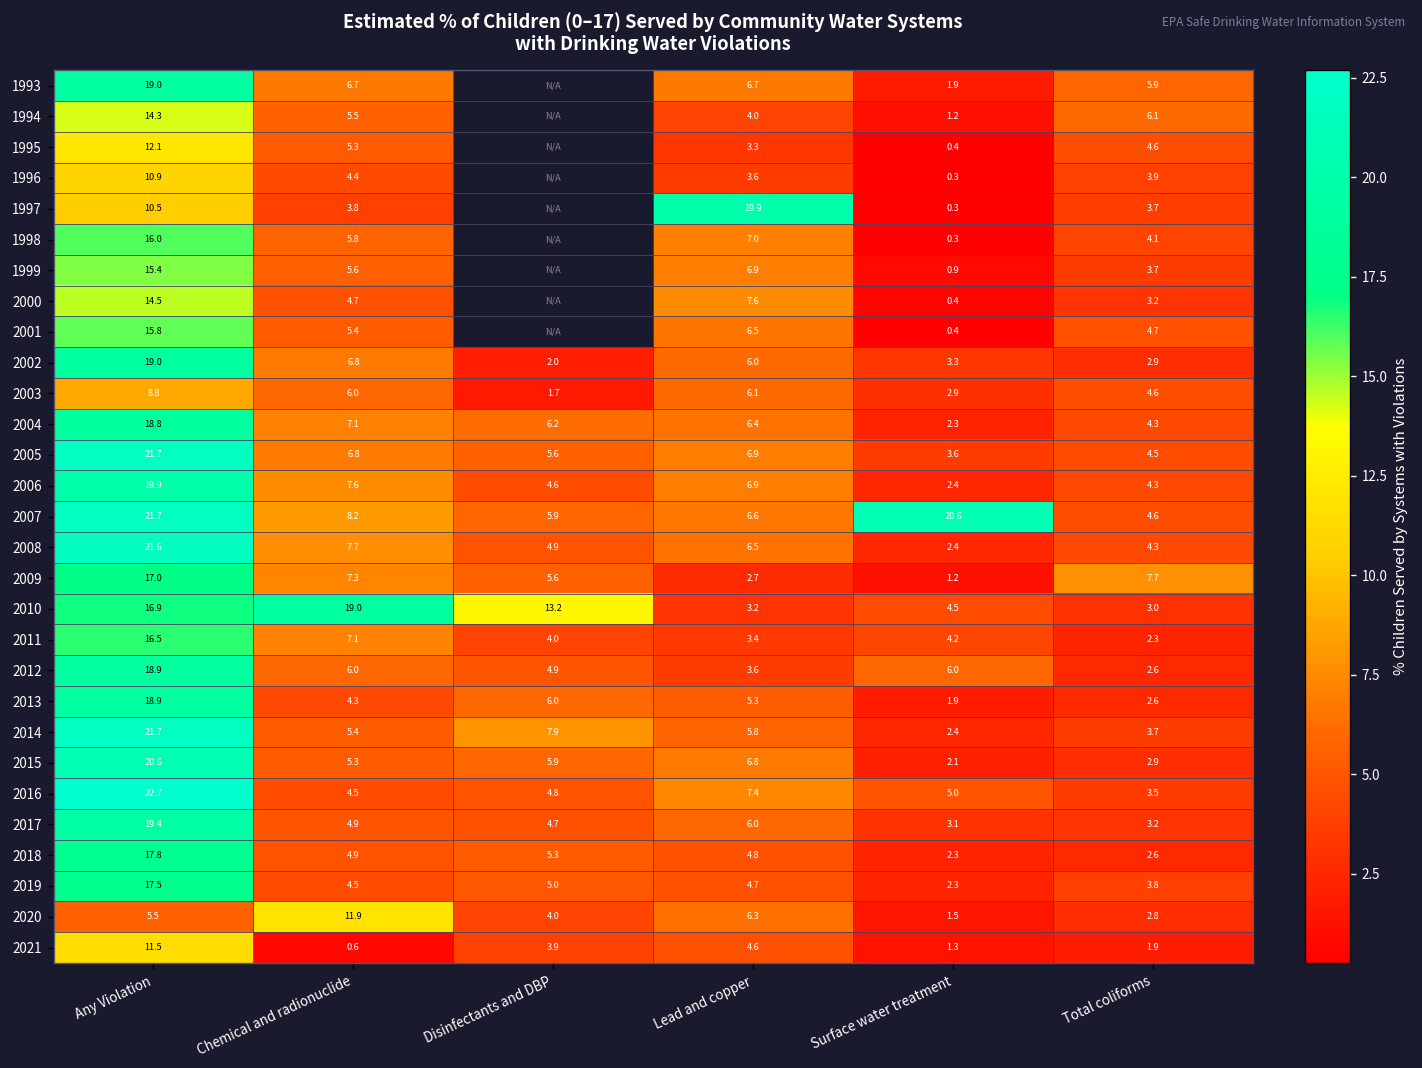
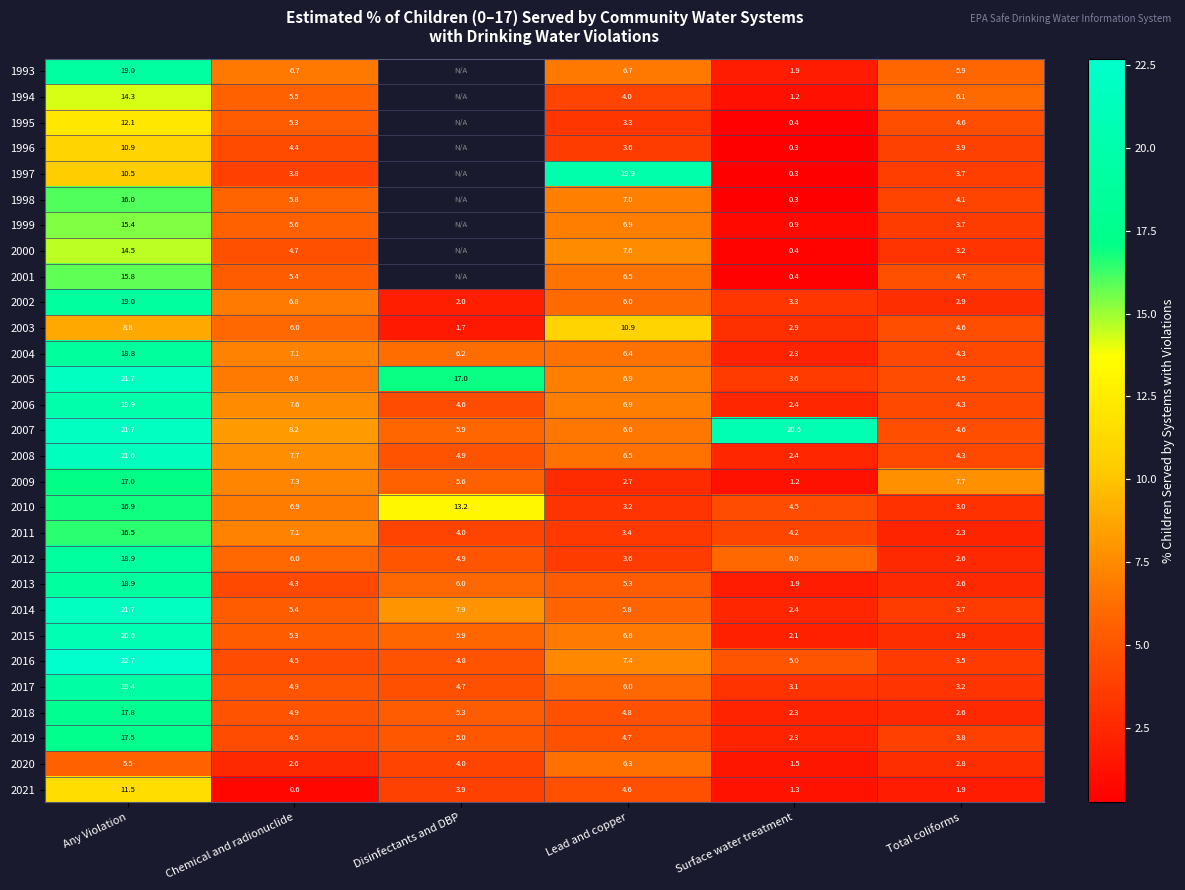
  {
    "1993": {
      "Any Violation": 19.0,
      "Chemical and radionuclide": 6.7,
      "Lead and copper": 6.7,
      "Surface water treatment": 1.9,
      "Total coliforms": 5.9
    },
    "1994": {
      "Any Violation": 14.3,
      "Chemical and radionuclide": 5.5,
      "Lead and copper": 4.0,
      "Surface water treatment": 1.2,
      "Total coliforms": 6.1
    },
    "1995": {
      "Any Violation": 12.1,
      "Chemical and radionuclide": 5.3,
      "Lead and copper": 3.3,
      "Surface water treatment": 0.4,
      "Total coliforms": 4.6
    },
    "1996": {
      "Any Violation": 10.9,
      "Chemical and radionuclide": 4.4,
      "Lead and copper": 3.6,
      "Surface water treatment": 0.3,
      "Total coliforms": 3.9
    },
    "1997": {
      "Any Violation": 10.5,
      "Chemical and radionuclide": 3.8,
      "Lead and copper": 19.9,
      "Surface water treatment": 0.3,
      "Total coliforms": 3.7
    },
    "1998": {
      "Any Violation": 16.0,
      "Chemical and radionuclide": 5.8,
      "Lead and copper": 7.0,
      "Surface water treatment": 0.3,
      "Total coliforms": 4.1
    },
    "1999": {
      "Any Violation": 15.4,
      "Chemical and radionuclide": 5.6,
      "Lead and copper": 6.9,
      "Surface water treatment": 0.9,
      "Total coliforms": 3.7
    },
    "2000": {
      "Any Violation": 14.5,
      "Chemical and radionuclide": 4.7,
      "Lead and copper": 7.6,
      "Surface water treatment": 0.4,
      "Total coliforms": 3.2
    },
    "2001": {
      "Any Violation": 15.8,
      "Chemical and radionuclide": 5.4,
      "Lead and copper": 6.5,
      "Surface water treatment": 0.4,
      "Total coliforms": 4.7
    },
    "2002": {
      "Any Violation": 19.0,
      "Chemical and radionuclide": 6.8,
      "Disinfectants and DBP": 2.0,
      "Lead and copper": 6.0,
      "Surface water treatment": 3.3,
      "Total coliforms": 2.9
    },
    "2003": {
      "Any Violation": 8.8,
      "Chemical and radionuclide": 6.0,
      "Disinfectants and DBP": 1.7,
-     "Lead and copper": 6.1,
+     "Lead and copper": 10.9,
      "Surface water treatment": 2.9,
      "Total coliforms": 4.6
    },
    "2004": {
      "Any Violation": 18.8,
      "Chemical and radionuclide": 7.1,
      "Disinfectants and DBP": 6.2,
      "Lead and copper": 6.4,
      "Surface water treatment": 2.3,
      "Total coliforms": 4.3
    },
    "2005": {
      "Any Violation": 21.7,
      "Chemical and radionuclide": 6.8,
-     "Disinfectants and DBP": 5.6,
+     "Disinfectants and DBP": 17.0,
      "Lead and copper": 6.9,
      "Surface water treatment": 3.6,
      "Total coliforms": 4.5
    },
    "2006": {
      "Any Violation": 19.9,
      "Chemical and radionuclide": 7.6,
      "Disinfectants and DBP": 4.6,
      "Lead and copper": 6.9,
      "Surface water treatment": 2.4,
      "Total coliforms": 4.3
    },
    "2007": {
      "Any Violation": 21.7,
      "Chemical and radionuclide": 8.2,
      "Disinfectants and DBP": 5.9,
      "Lead and copper": 6.6,
      "Surface water treatment": 20.6,
      "Total coliforms": 4.6
    },
    "2008": {
      "Any Violation": 21.6,
      "Chemical and radionuclide": 7.7,
      "Disinfectants and DBP": 4.9,
      "Lead and copper": 6.5,
      "Surface water treatment": 2.4,
      "Total coliforms": 4.3
    },
    "2009": {
      "Any Violation": 17.0,
      "Chemical and radionuclide": 7.3,
      "Disinfectants and DBP": 5.6,
      "Lead and copper": 2.7,
      "Surface water treatment": 1.2,
      "Total coliforms": 7.7
    },
    "2010": {
      "Any Violation": 16.9,
-     "Chemical and radionuclide": 19.0,
+     "Chemical and radionuclide": 6.9,
      "Disinfectants and DBP": 13.2,
      "Lead and copper": 3.2,
      "Surface water treatment": 4.5,
      "Total coliforms": 3.0
    },
    "2011": {
      "Any Violation": 16.5,
      "Chemical and radionuclide": 7.1,
      "Disinfectants and DBP": 4.0,
      "Lead and copper": 3.4,
      "Surface water treatment": 4.2,
      "Total coliforms": 2.3
    },
    "2012": {
      "Any Violation": 18.9,
      "Chemical and radionuclide": 6.0,
      "Disinfectants and DBP": 4.9,
      "Lead and copper": 3.6,
      "Surface water treatment": 6.0,
      "Total coliforms": 2.6
    },
    "2013": {
      "Any Violation": 18.9,
      "Chemical and radionuclide": 4.3,
      "Disinfectants and DBP": 6.0,
      "Lead and copper": 5.3,
      "Surface water treatment": 1.9,
      "Total coliforms": 2.6
    },
    "2014": {
      "Any Violation": 21.7,
      "Chemical and radionuclide": 5.4,
      "Disinfectants and DBP": 7.9,
      "Lead and copper": 5.8,
      "Surface water treatment": 2.4,
      "Total coliforms": 3.7
    },
    "2015": {
      "Any Violation": 20.6,
      "Chemical and radionuclide": 5.3,
      "Disinfectants and DBP": 5.9,
      "Lead and copper": 6.8,
      "Surface water treatment": 2.1,
      "Total coliforms": 2.9
    },
    "2016": {
      "Any Violation": 22.7,
      "Chemical and radionuclide": 4.5,
      "Disinfectants and DBP": 4.8,
      "Lead and copper": 7.4,
      "Surface water treatment": 5.0,
      "Total coliforms": 3.5
    },
    "2017": {
      "Any Violation": 19.4,
      "Chemical and radionuclide": 4.9,
      "Disinfectants and DBP": 4.7,
      "Lead and copper": 6.0,
      "Surface water treatment": 3.1,
      "Total coliforms": 3.2
    },
    "2018": {
      "Any Violation": 17.8,
      "Chemical and radionuclide": 4.9,
      "Disinfectants and DBP": 5.3,
      "Lead and copper": 4.8,
      "Surface water treatment": 2.3,
      "Total coliforms": 2.6
    },
    "2019": {
      "Any Violation": 17.5,
      "Chemical and radionuclide": 4.5,
      "Disinfectants and DBP": 5.0,
      "Lead and copper": 4.7,
      "Surface water treatment": 2.3,
      "Total coliforms": 3.8
    },
    "2020": {
      "Any Violation": 5.5,
-     "Chemical and radionuclide": 11.9,
+     "Chemical and radionuclide": 2.6,
      "Disinfectants and DBP": 4.0,
      "Lead and copper": 6.3,
      "Surface water treatment": 1.5,
      "Total coliforms": 2.8
    },
    "2021": {
      "Any Violation": 11.5,
      "Chemical and radionuclide": 0.6,
      "Disinfectants and DBP": 3.9,
      "Lead and copper": 4.6,
      "Surface water treatment": 1.3,
      "Total coliforms": 1.9
    }
  }
